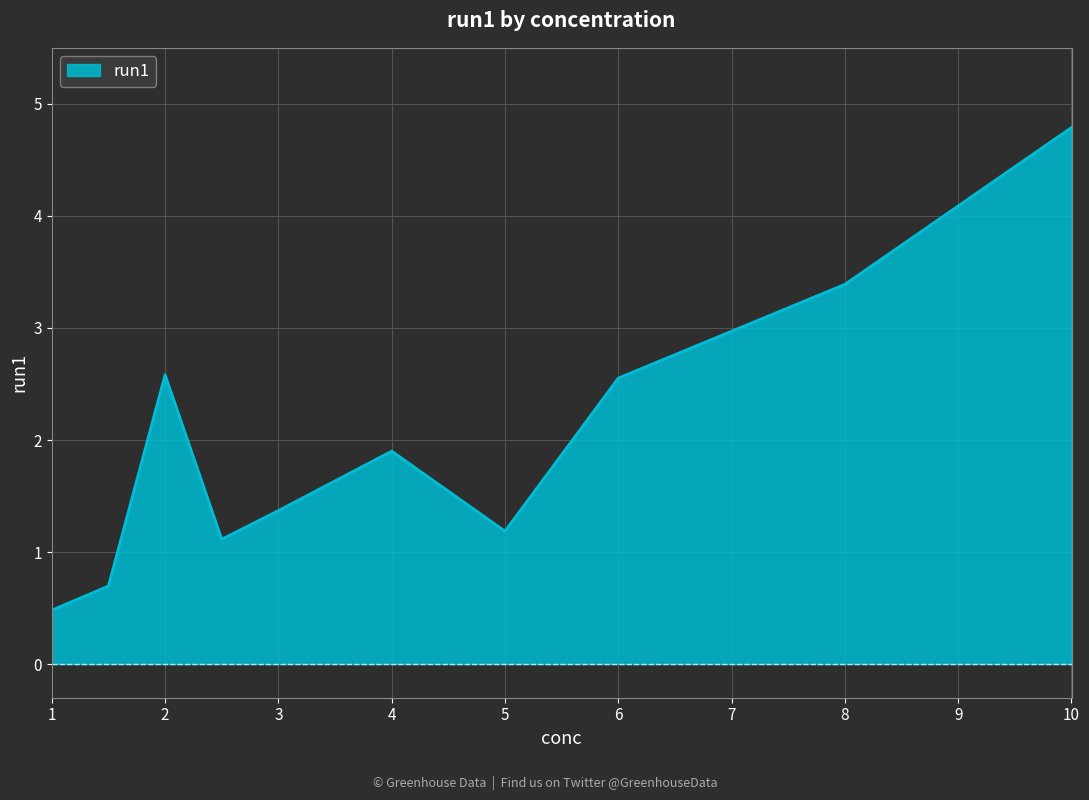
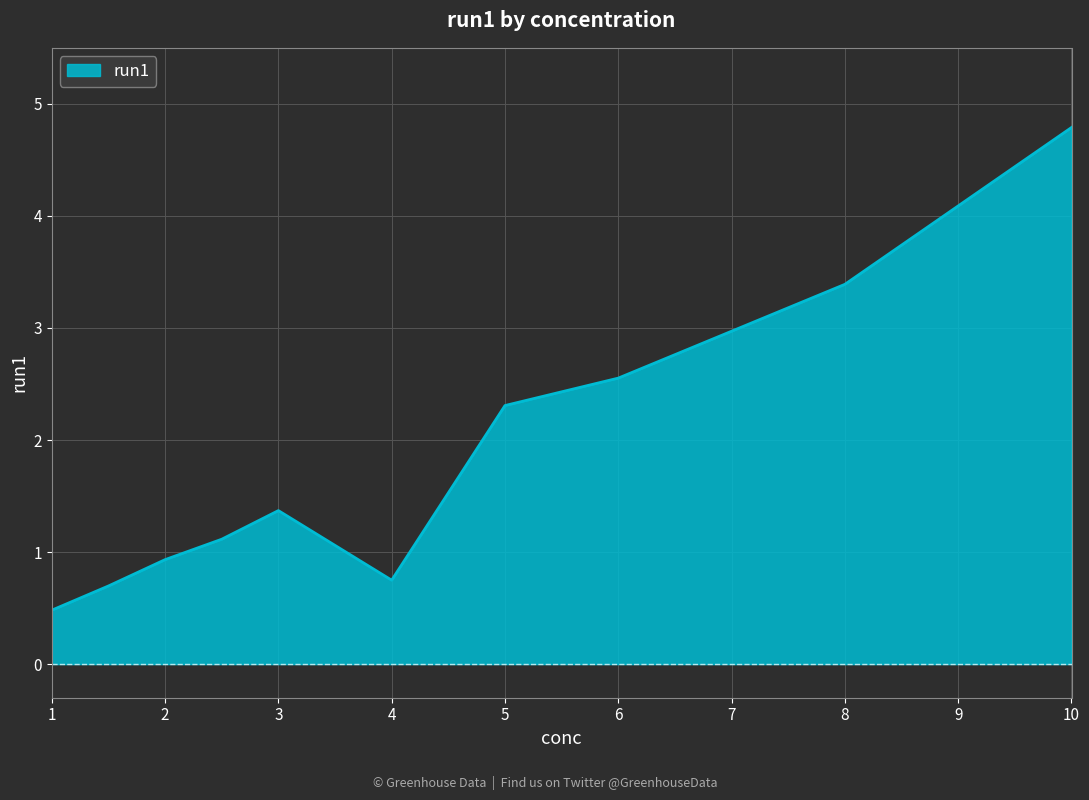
  {
    "1": 0.48,
-   "2": 2.58,
+   "2": 0.93,
    "3": 1.37,
-   "4": 1.90,
-   "5": 1.19,
+   "4": 0.75,
+   "5": 2.31,
    "6": 2.55,
    "8": 3.39,
    "10": 4.79
  }
